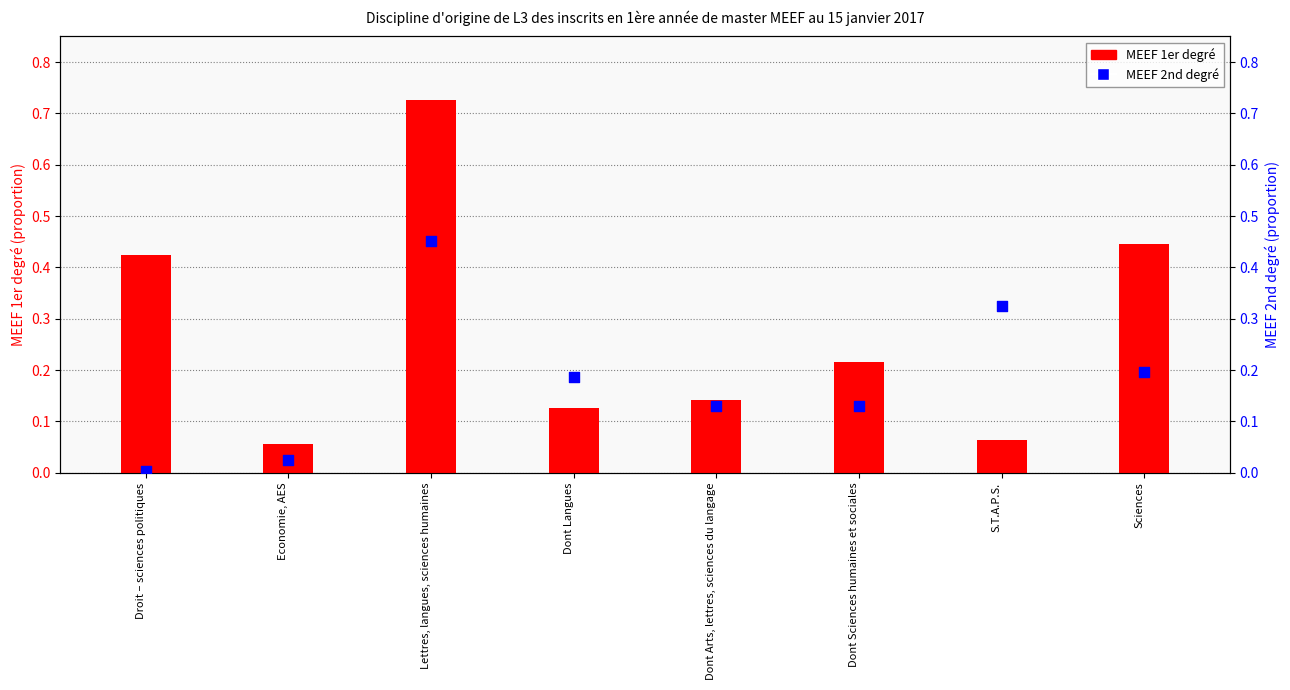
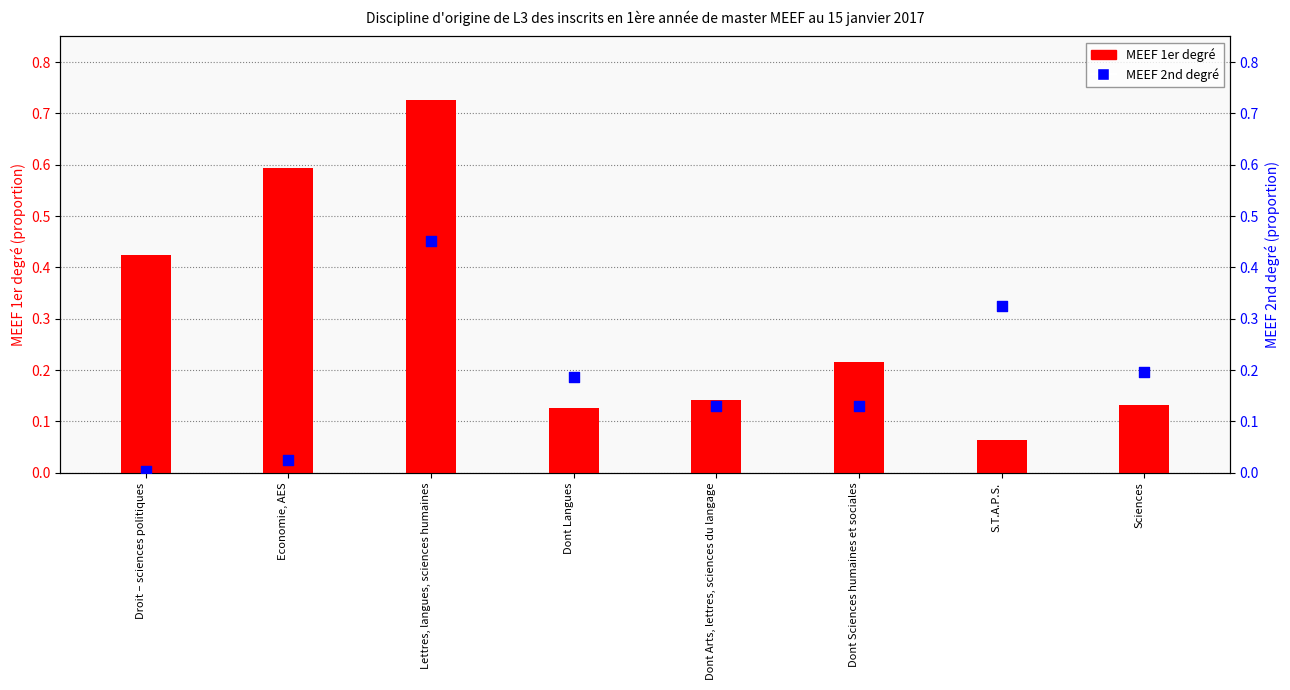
  {
    "MEEF 1er degré": {
      "Droit – sciences politiques": 0.43,
-     "Economie, AES": 0.06,
+     "Economie, AES": 0.59,
      "Lettres, langues, sciences humaines": 0.73,
      "Dont Langues": 0.13,
      "Dont Arts, lettres, sciences du langage": 0.14,
      "Dont Sciences humaines et sociales": 0.22,
      "S.T.A.P.S.": 0.06,
-     "Sciences": 0.45
+     "Sciences": 0.13
    }
  }
